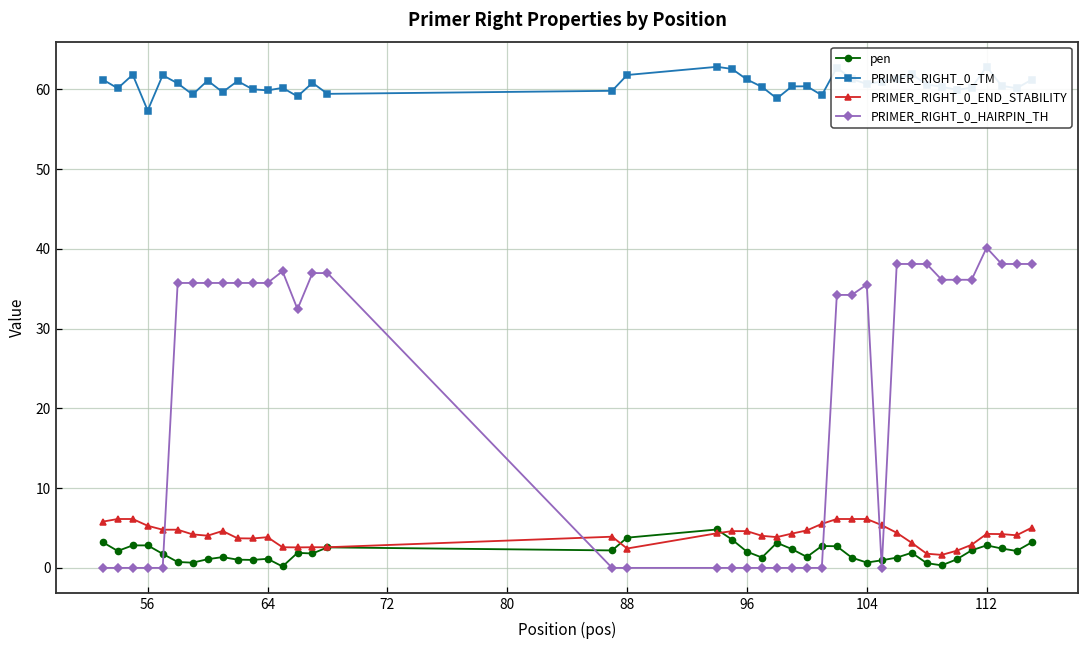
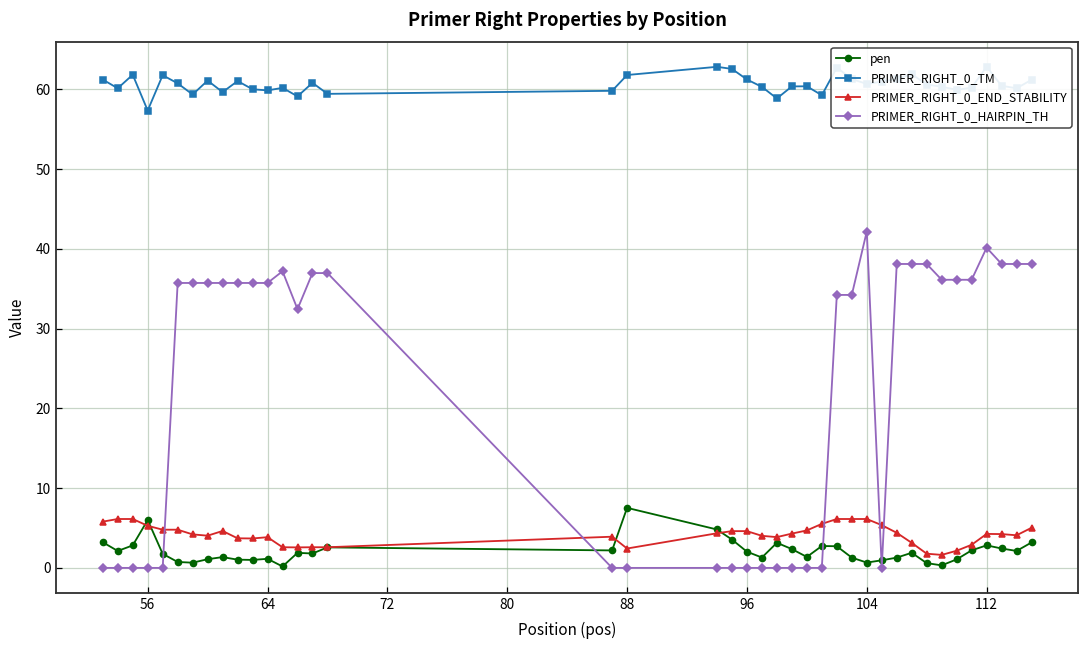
  {
    "pen": {
-     "56": 3,
+     "56": 6,
      "64": 1,
-     "88": 4,
+     "88": 8,
      "96": 2,
      "104": 1,
      "112": 3
    },
    "PRIMER_RIGHT_0_TM": {
      "56": 57,
      "64": 60,
      "88": 62,
      "96": 61
    },
    "PRIMER_RIGHT_0_END_STABILITY": {
      "56": 5,
      "64": 4,
      "88": 2,
      "96": 5,
      "104": 6,
      "112": 4
    },
    "PRIMER_RIGHT_0_HAIRPIN_TH": {
      "56": 0,
      "64": 36,
      "88": 0,
      "96": 0,
-     "104": 36,
+     "104": 42,
      "112": 40
    }
  }
